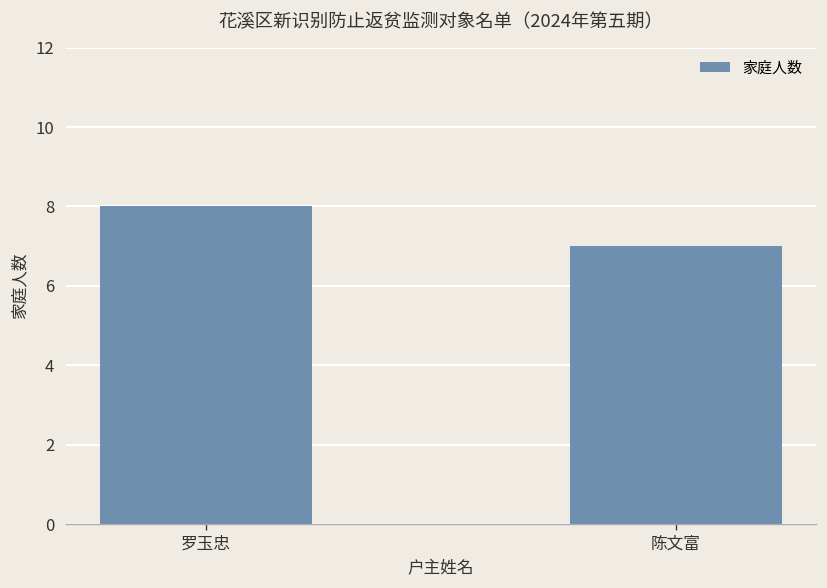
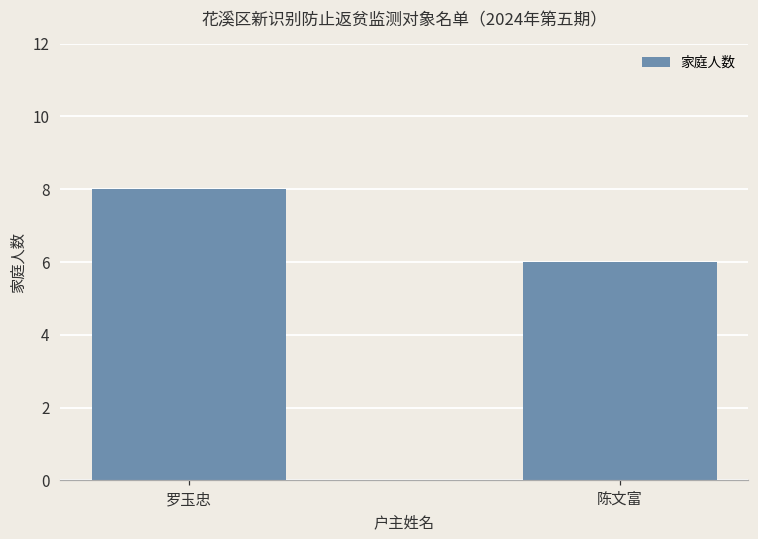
  {
    "罗玉忠": 8,
-   "陈文富": 7
+   "陈文富": 6
  }
